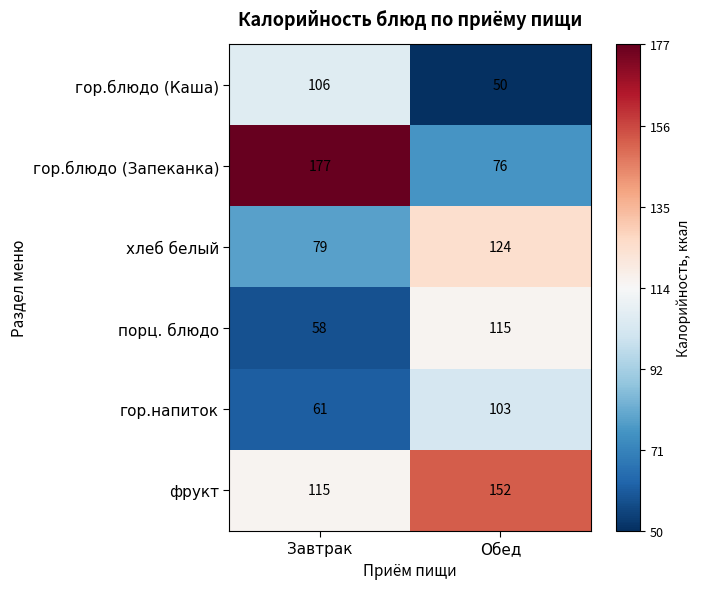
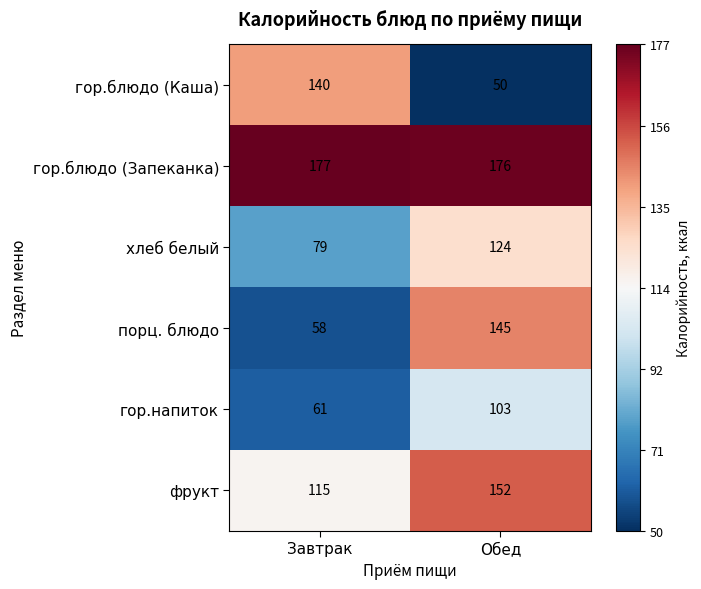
  {
    "гор.блюдо (Каша)": {
-     "Завтрак": 106,
+     "Завтрак": 140,
      "Обед": 50
    },
    "гор.блюдо (Запеканка)": {
      "Завтрак": 177,
-     "Обед": 76
+     "Обед": 176
    },
    "хлеб белый": {
      "Завтрак": 79,
      "Обед": 124
    },
    "порц. блюдо": {
      "Завтрак": 58,
-     "Обед": 115
+     "Обед": 145
    },
    "гор.напиток": {
      "Завтрак": 61,
      "Обед": 103
    },
    "фрукт": {
      "Завтрак": 115,
      "Обед": 152
    }
  }
